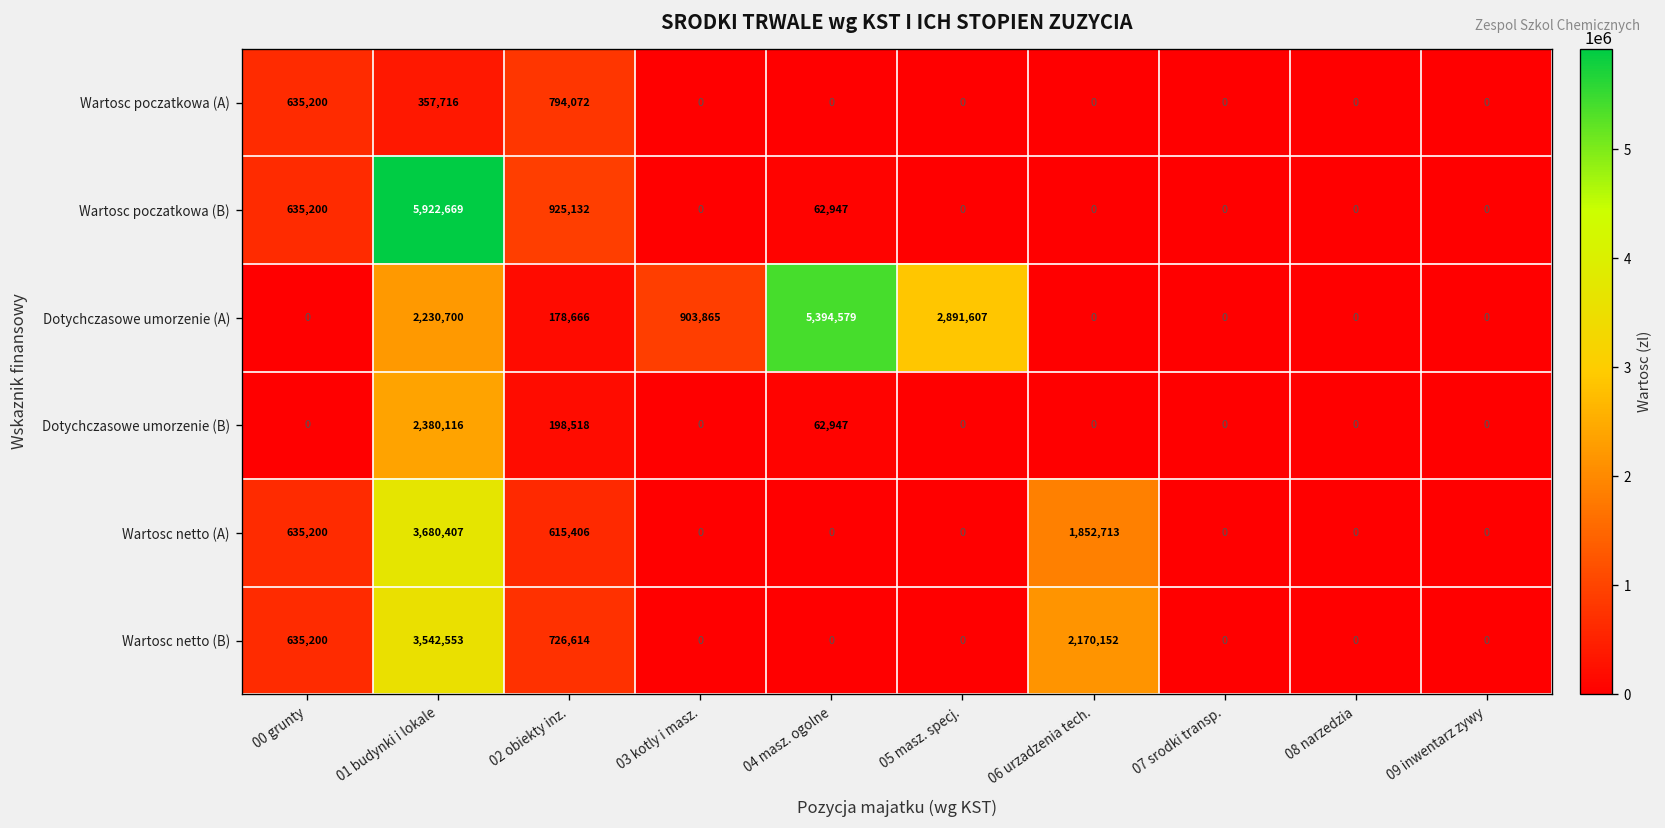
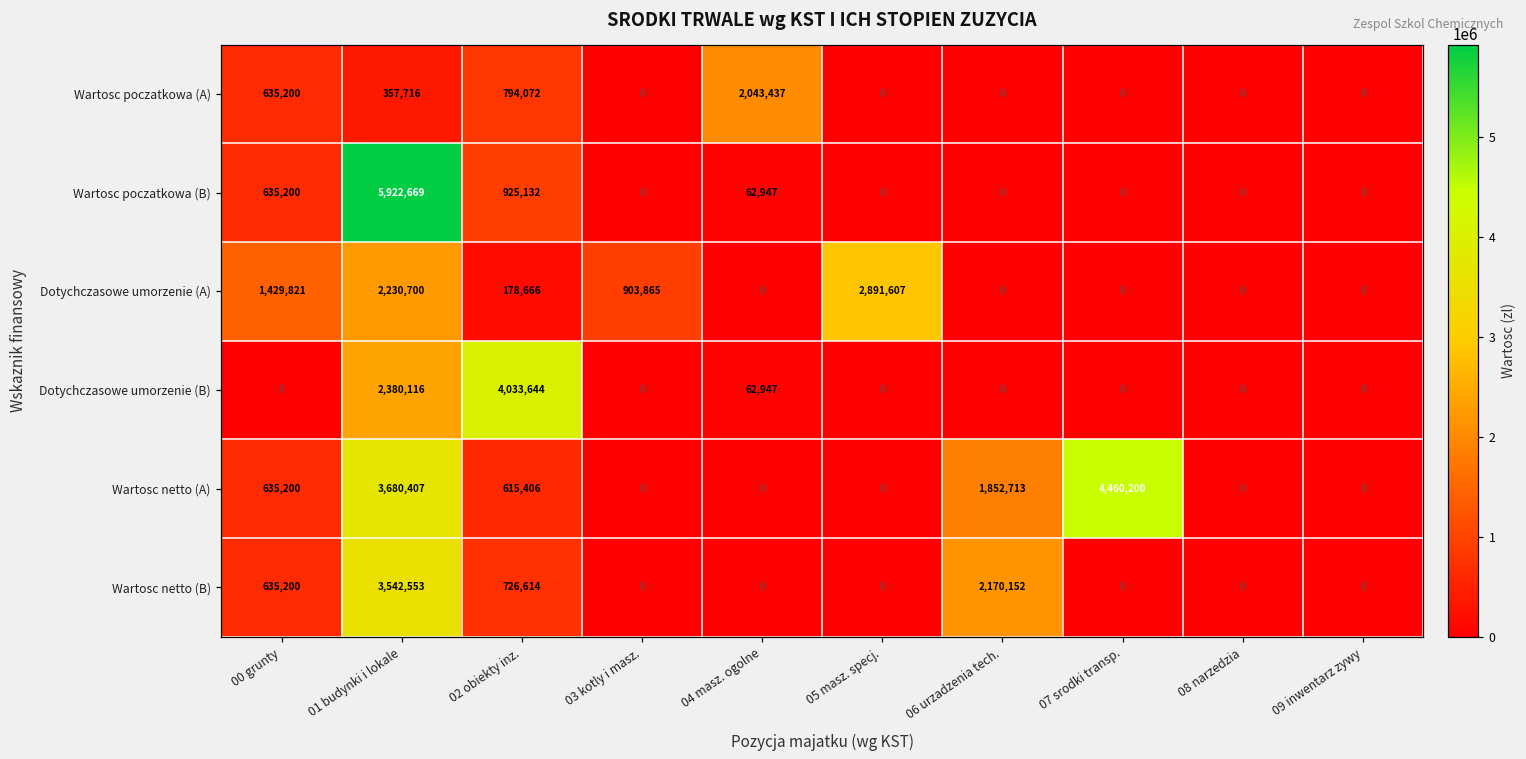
  {
    "Wartosc poczatkowa (A)": {
      "00 grunty": "635,200",
      "01 budynki i lokale": "357,716",
      "02 obiekty inz.": "794,072",
      "03 kotly i masz.": "0",
-     "04 masz. ogolne": "0",
+     "04 masz. ogolne": "2,043,437",
      "05 masz. specj.": "0",
      "06 urzadzenia tech.": "0",
      "07 srodki transp.": "0",
      "08 narzedzia": "0",
      "09 inwentarz zywy": "0"
    },
    "Wartosc poczatkowa (B)": {
      "00 grunty": "635,200",
      "01 budynki i lokale": "5,922,669",
      "02 obiekty inz.": "925,132",
      "03 kotly i masz.": "0",
      "04 masz. ogolne": "62,947",
      "05 masz. specj.": "0",
      "06 urzadzenia tech.": "0",
      "07 srodki transp.": "0",
      "08 narzedzia": "0",
      "09 inwentarz zywy": "0"
    },
    "Dotychczasowe umorzenie (A)": {
-     "00 grunty": "0",
+     "00 grunty": "1,429,821",
      "01 budynki i lokale": "2,230,700",
      "02 obiekty inz.": "178,666",
      "03 kotly i masz.": "903,865",
-     "04 masz. ogolne": "5,394,579",
+     "04 masz. ogolne": "0",
      "05 masz. specj.": "2,891,607",
      "06 urzadzenia tech.": "0",
      "07 srodki transp.": "0",
      "08 narzedzia": "0",
      "09 inwentarz zywy": "0"
    },
    "Dotychczasowe umorzenie (B)": {
      "00 grunty": "0",
      "01 budynki i lokale": "2,380,116",
-     "02 obiekty inz.": "198,518",
+     "02 obiekty inz.": "4,033,644",
      "03 kotly i masz.": "0",
      "04 masz. ogolne": "62,947",
      "05 masz. specj.": "0",
      "06 urzadzenia tech.": "0",
      "07 srodki transp.": "0",
      "08 narzedzia": "0",
      "09 inwentarz zywy": "0"
    },
    "Wartosc netto (A)": {
      "00 grunty": "635,200",
      "01 budynki i lokale": "3,680,407",
      "02 obiekty inz.": "615,406",
      "03 kotly i masz.": "0",
      "04 masz. ogolne": "0",
      "05 masz. specj.": "0",
      "06 urzadzenia tech.": "1,852,713",
-     "07 srodki transp.": "0",
+     "07 srodki transp.": "4,460,200",
      "08 narzedzia": "0",
      "09 inwentarz zywy": "0"
    },
    "Wartosc netto (B)": {
      "00 grunty": "635,200",
      "01 budynki i lokale": "3,542,553",
      "02 obiekty inz.": "726,614",
      "03 kotly i masz.": "0",
      "04 masz. ogolne": "0",
      "05 masz. specj.": "0",
      "06 urzadzenia tech.": "2,170,152",
      "07 srodki transp.": "0",
      "08 narzedzia": "0",
      "09 inwentarz zywy": "0"
    }
  }
